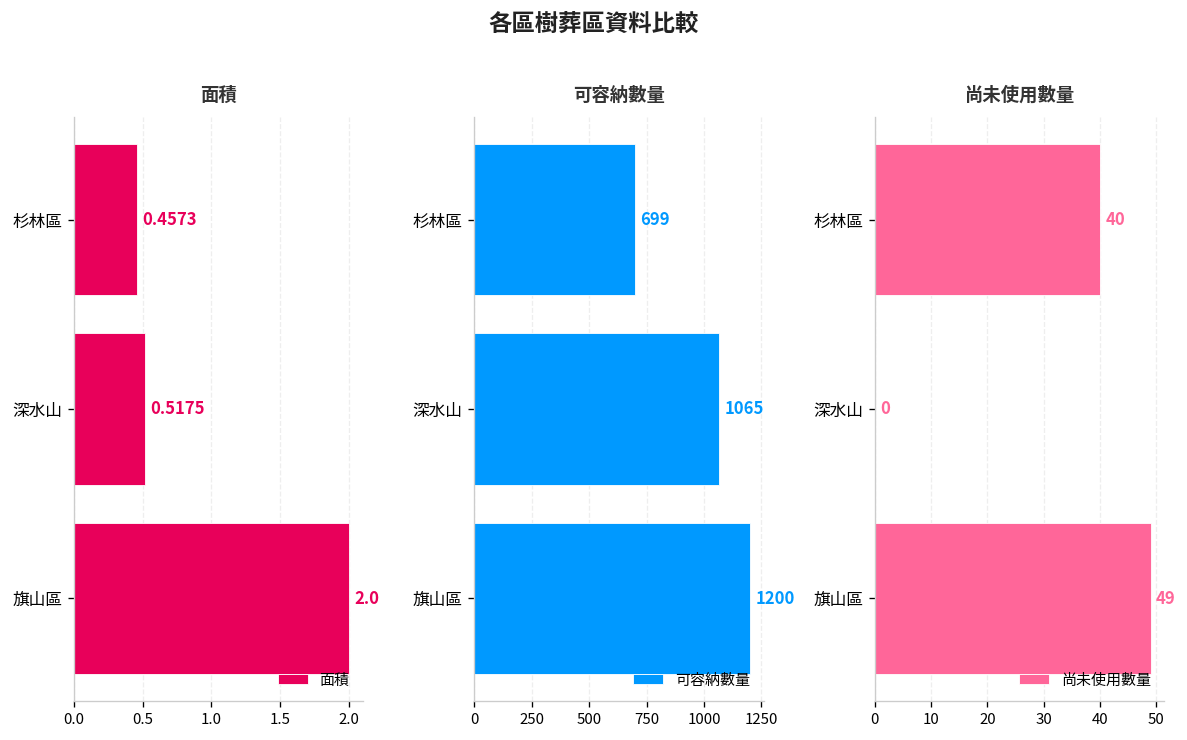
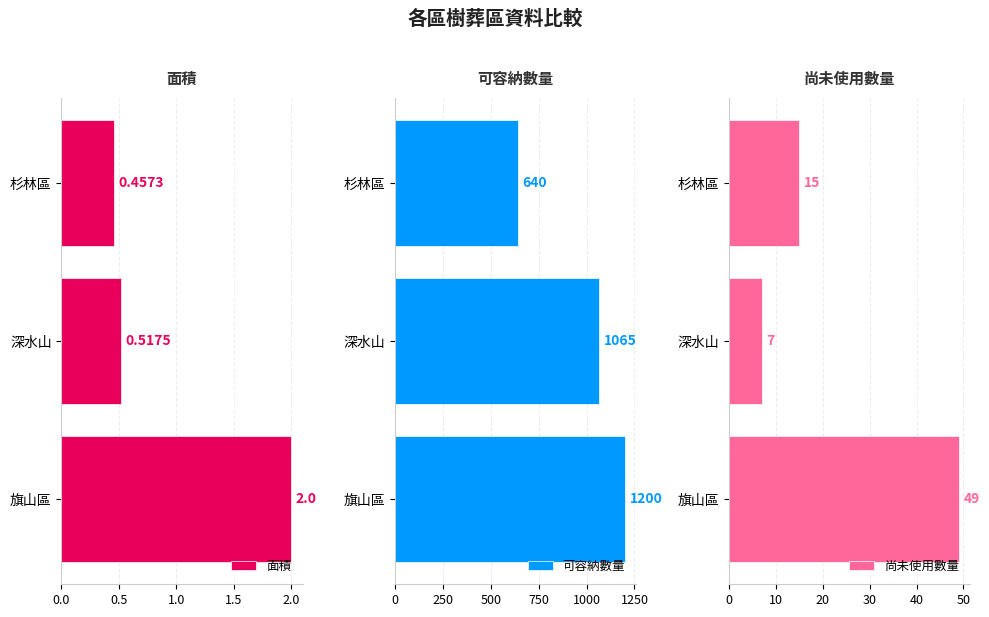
  {
    "面積": {
      "杉林區": 0.4573,
      "深水山": 0.5175,
      "旗山區": 2.0
    },
    "可容納數量": {
-     "杉林區": 699,
+     "杉林區": 640,
      "深水山": 1065,
      "旗山區": 1200
    },
    "尚未使用數量": {
-     "杉林區": 40,
-     "深水山": 0,
+     "杉林區": 15,
+     "深水山": 7,
      "旗山區": 49
    }
  }
